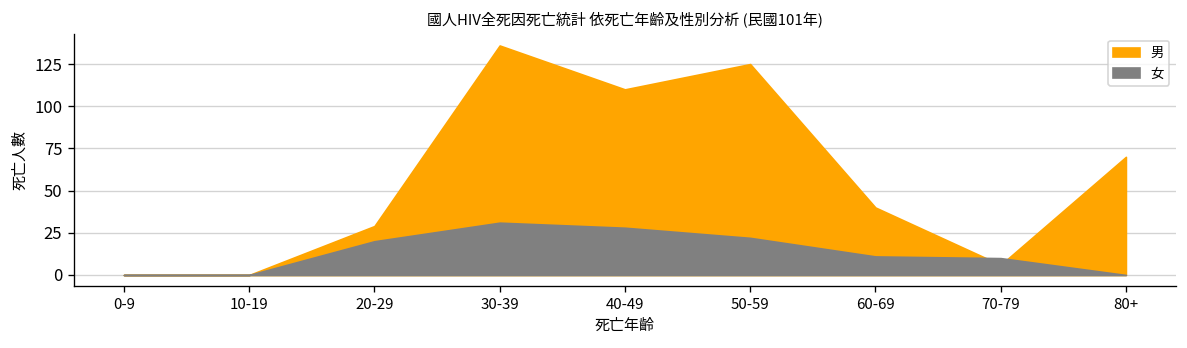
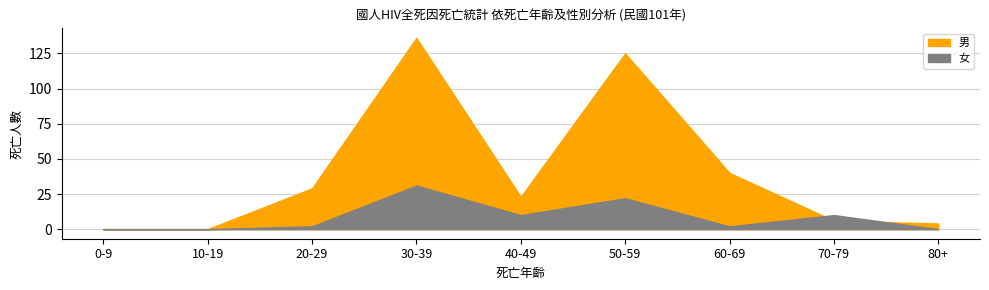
  {
    "男": {
      "20-29": 29,
      "30-39": 136,
-     "40-49": 110,
+     "40-49": 23,
      "50-59": 125,
      "60-69": 40,
-     "80+": 70
+     "80+": 4
    },
    "女": {
-     "20-29": 20,
+     "20-29": 2,
      "30-39": 31,
-     "40-49": 28,
+     "40-49": 10,
      "50-59": 22,
-     "60-69": 11,
+     "60-69": 2,
      "70-79": 10,
      "80+": 0
    }
  }
